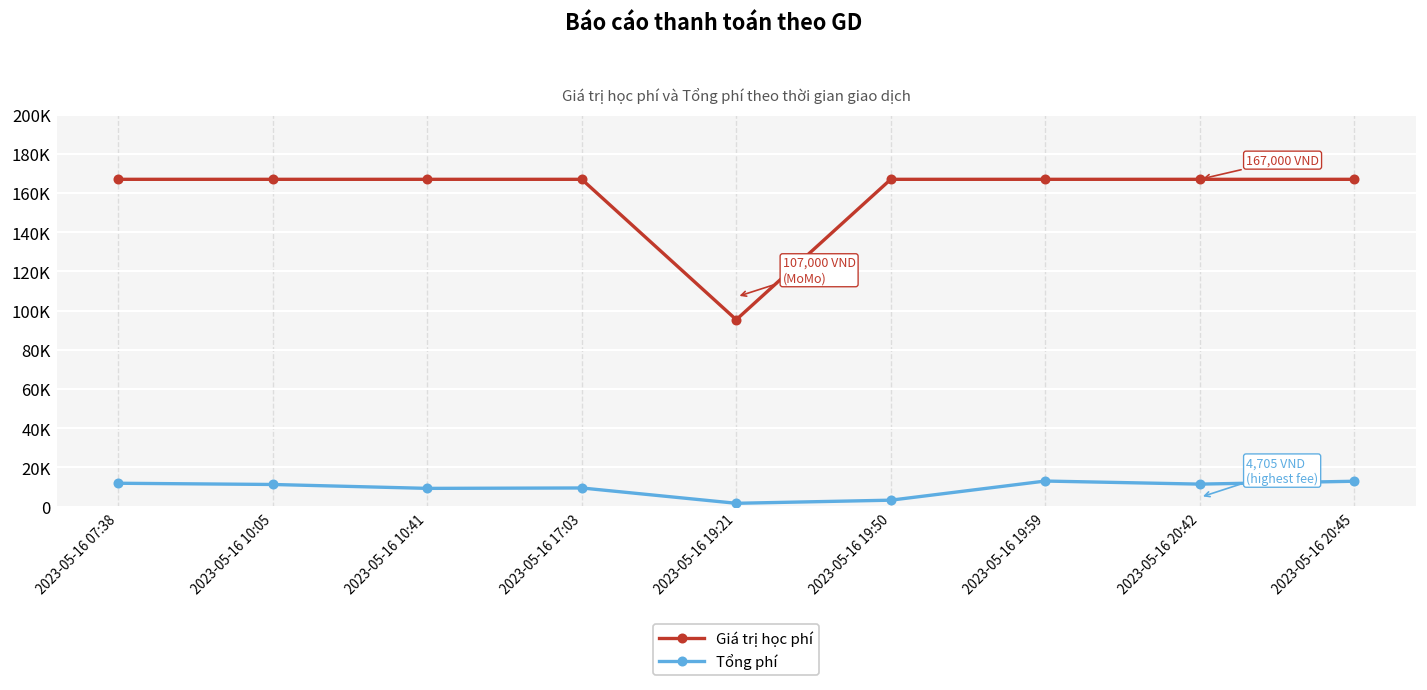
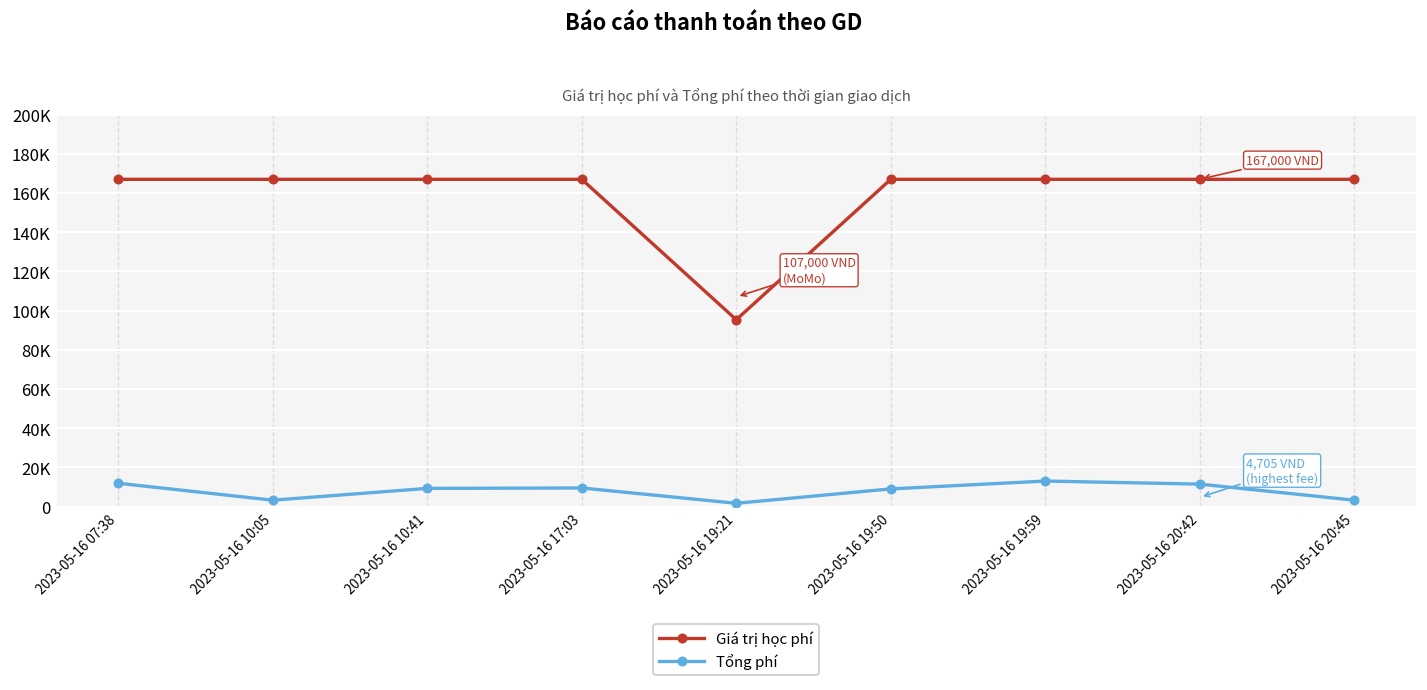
  {
    "Giá trị học phí": {
      "2023-05-16 07:38": 167000,
      "2023-05-16 10:05": 167000,
      "2023-05-16 10:41": 167000,
      "2023-05-16 17:03": 167000,
      "2023-05-16 19:50": 167000,
      "2023-05-16 19:59": 167000,
      "2023-05-16 20:45": 167000
    },
    "Tổng phí": {
      "2023-05-16 07:38": 12000,
-     "2023-05-16 10:05": 11000,
+     "2023-05-16 10:05": 3000,
      "2023-05-16 10:41": 9000,
      "2023-05-16 17:03": 10000,
      "2023-05-16 19:21": 2000,
-     "2023-05-16 19:50": 3000,
+     "2023-05-16 19:50": 9000,
      "2023-05-16 19:59": 13000,
-     "2023-05-16 20:45": 13000
+     "2023-05-16 20:45": 3000
    }
  }
